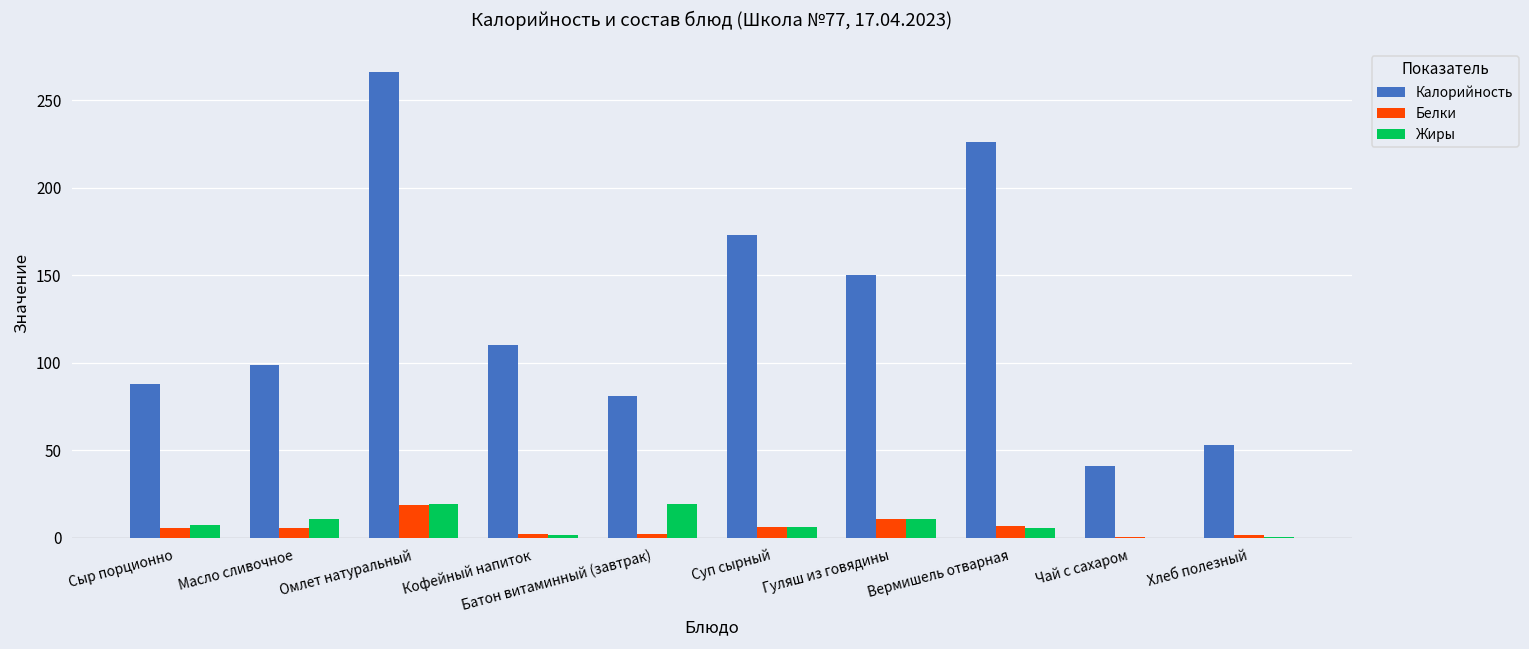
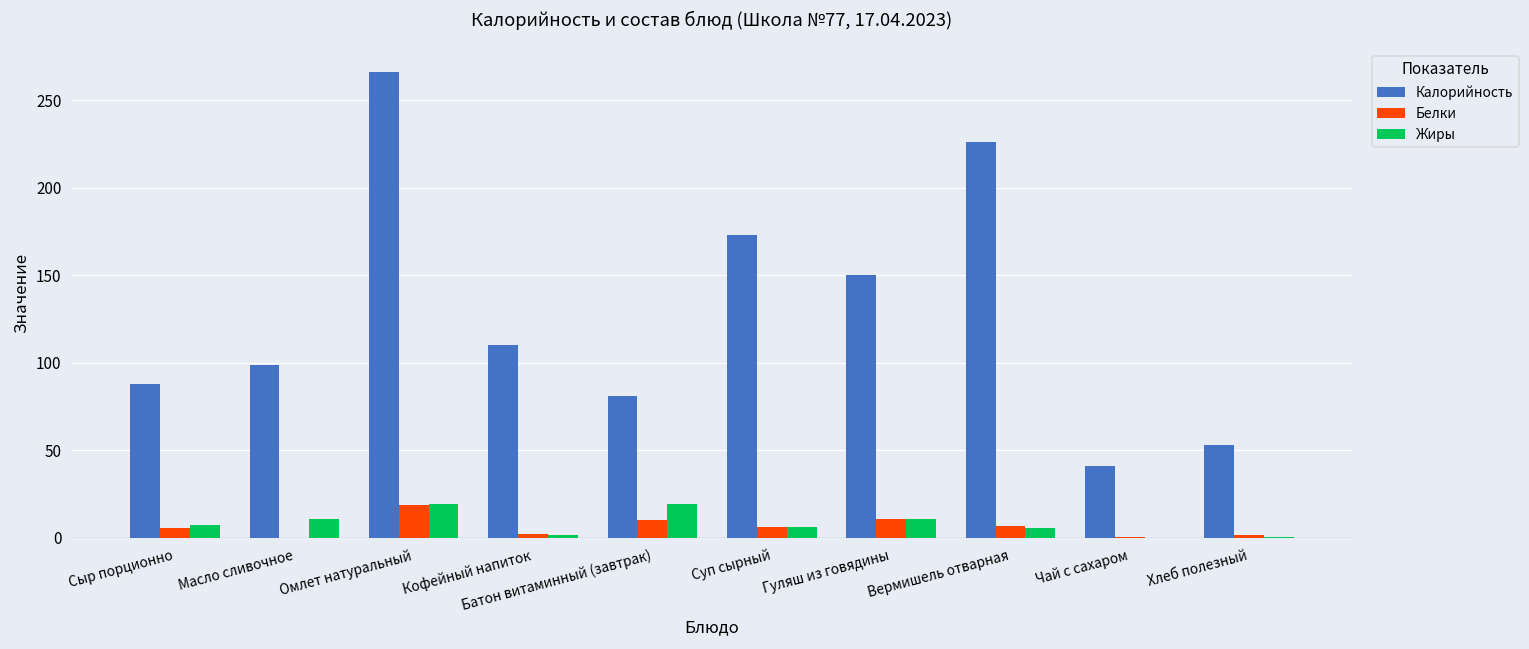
  {
    "Калорийность": {
      "Сыр порционно": 88,
      "Масло сливочное": 99,
      "Омлет натуральный": 266,
      "Кофейный напиток": 110,
      "Батон витаминный (завтрак)": 81,
      "Суп сырный": 173,
      "Гуляш из говядины": 150,
      "Вермишель отварная": 226,
      "Чай с сахаром": 41,
      "Хлеб полезный": 53
    },
    "Белки": {
      "Сыр порционно": 6,
-     "Масло сливочное": 6,
+     "Масло сливочное": 0,
      "Омлет натуральный": 19,
      "Кофейный напиток": 2,
-     "Батон витаминный (завтрак)": 2,
+     "Батон витаминный (завтрак)": 10,
      "Суп сырный": 6,
      "Гуляш из говядины": 11,
      "Вермишель отварная": 7,
      "Хлеб полезный": 2
    },
    "Жиры": {
      "Сыр порционно": 7,
      "Масло сливочное": 11,
      "Омлет натуральный": 19,
      "Батон витаминный (завтрак)": 20,
      "Суп сырный": 6,
      "Гуляш из говядины": 11,
      "Вермишель отварная": 6
    }
  }
